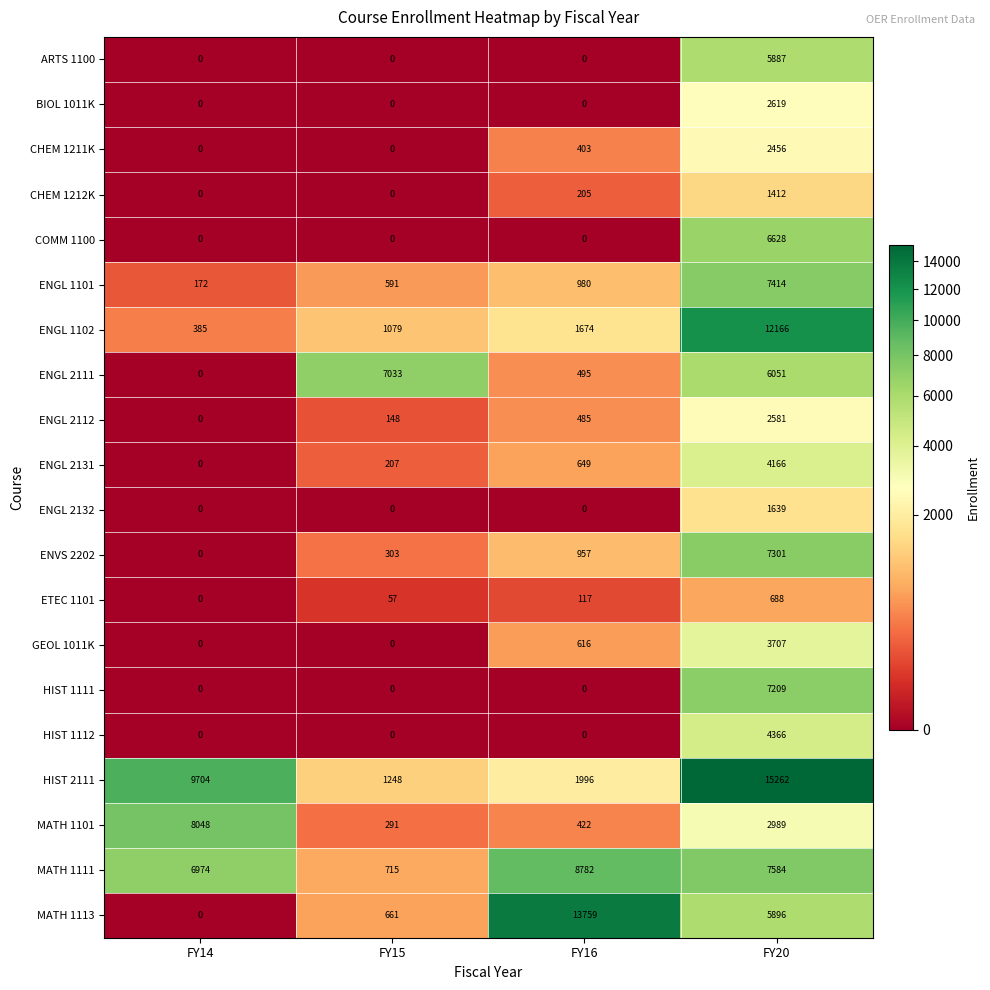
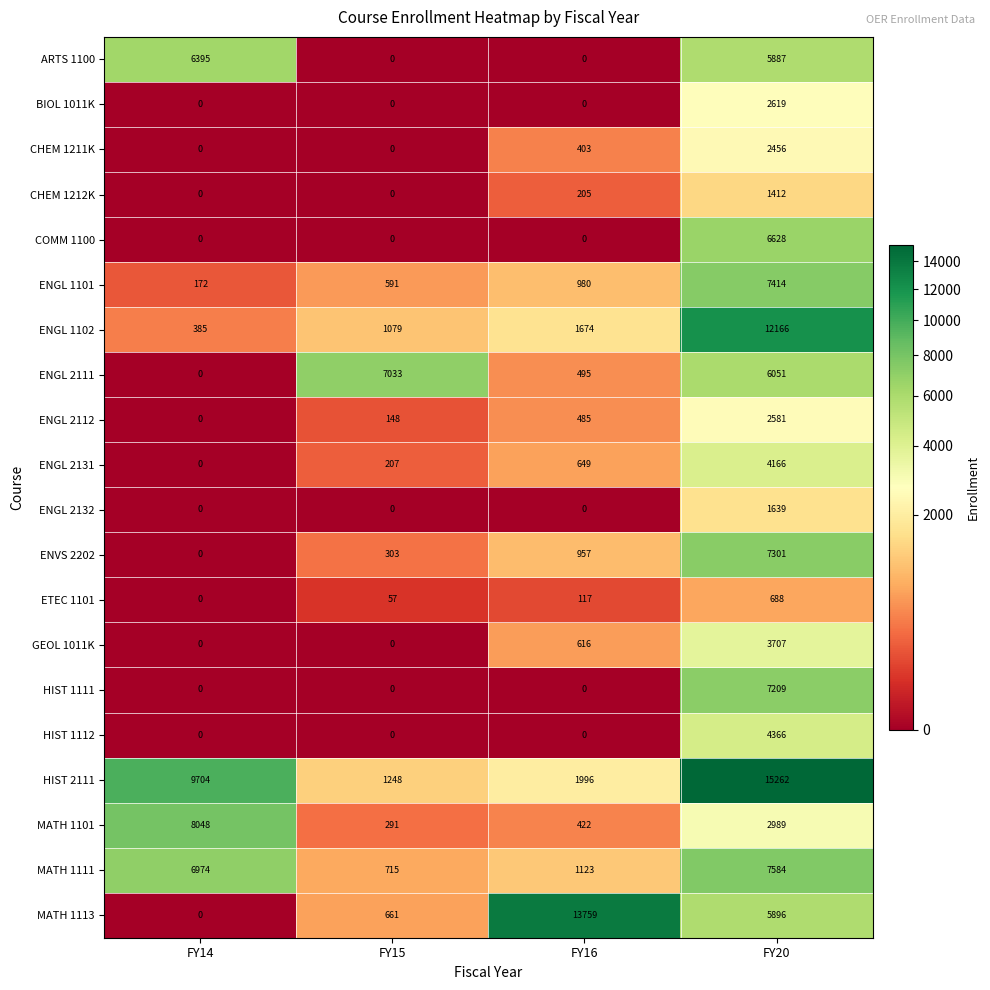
  {
    "ARTS 1100": {
-     "FY14": 0,
+     "FY14": 6395,
      "FY15": 0,
      "FY16": 0,
      "FY20": 5887
    },
    "BIOL 1011K": {
      "FY14": 0,
      "FY15": 0,
      "FY16": 0,
      "FY20": 2619
    },
    "CHEM 1211K": {
      "FY14": 0,
      "FY15": 0,
      "FY16": 403,
      "FY20": 2456
    },
    "CHEM 1212K": {
      "FY14": 0,
      "FY15": 0,
      "FY16": 205,
      "FY20": 1412
    },
    "COMM 1100": {
      "FY14": 0,
      "FY15": 0,
      "FY16": 0,
      "FY20": 6628
    },
    "ENGL 1101": {
      "FY14": 172,
      "FY15": 591,
      "FY16": 980,
      "FY20": 7414
    },
    "ENGL 1102": {
      "FY14": 385,
      "FY15": 1079,
      "FY16": 1674,
      "FY20": 12166
    },
    "ENGL 2111": {
      "FY14": 0,
      "FY15": 7033,
      "FY16": 495,
      "FY20": 6051
    },
    "ENGL 2112": {
      "FY14": 0,
      "FY15": 148,
      "FY16": 485,
      "FY20": 2581
    },
    "ENGL 2131": {
      "FY14": 0,
      "FY15": 207,
      "FY16": 649,
      "FY20": 4166
    },
    "ENGL 2132": {
      "FY14": 0,
      "FY15": 0,
      "FY16": 0,
      "FY20": 1639
    },
    "ENVS 2202": {
      "FY14": 0,
      "FY15": 303,
      "FY16": 957,
      "FY20": 7301
    },
    "ETEC 1101": {
      "FY14": 0,
      "FY15": 57,
      "FY16": 117,
      "FY20": 688
    },
    "GEOL 1011K": {
      "FY14": 0,
      "FY15": 0,
      "FY16": 616,
      "FY20": 3707
    },
    "HIST 1111": {
      "FY14": 0,
      "FY15": 0,
      "FY16": 0,
      "FY20": 7209
    },
    "HIST 1112": {
      "FY14": 0,
      "FY15": 0,
      "FY16": 0,
      "FY20": 4366
    },
    "HIST 2111": {
      "FY14": 9704,
      "FY15": 1248,
      "FY16": 1996,
      "FY20": 15262
    },
    "MATH 1101": {
      "FY14": 8048,
      "FY15": 291,
      "FY16": 422,
      "FY20": 2989
    },
    "MATH 1111": {
      "FY14": 6974,
      "FY15": 715,
-     "FY16": 8782,
+     "FY16": 1123,
      "FY20": 7584
    },
    "MATH 1113": {
      "FY14": 0,
      "FY15": 661,
      "FY16": 13759,
      "FY20": 5896
    }
  }
